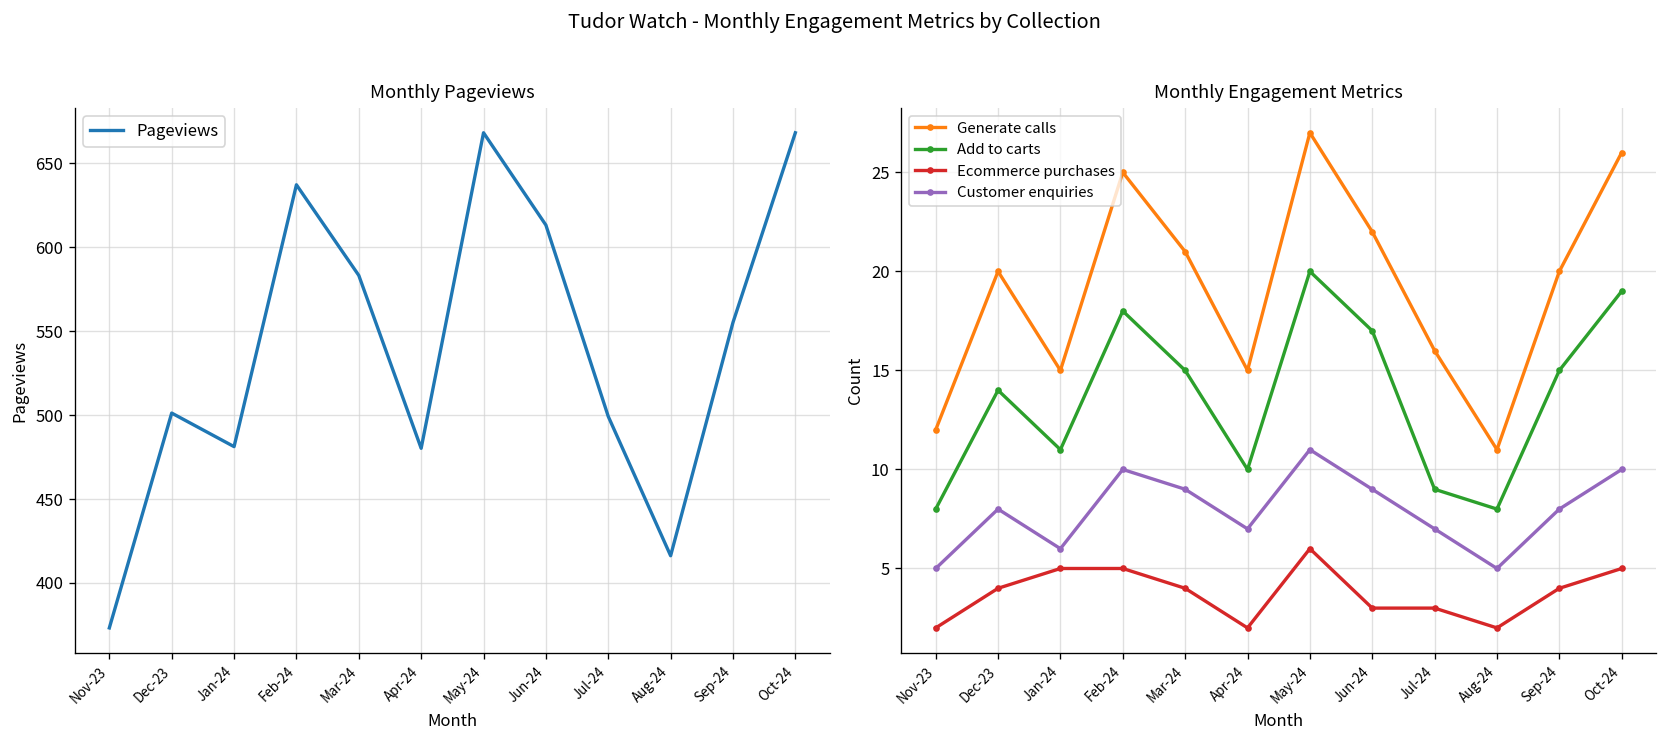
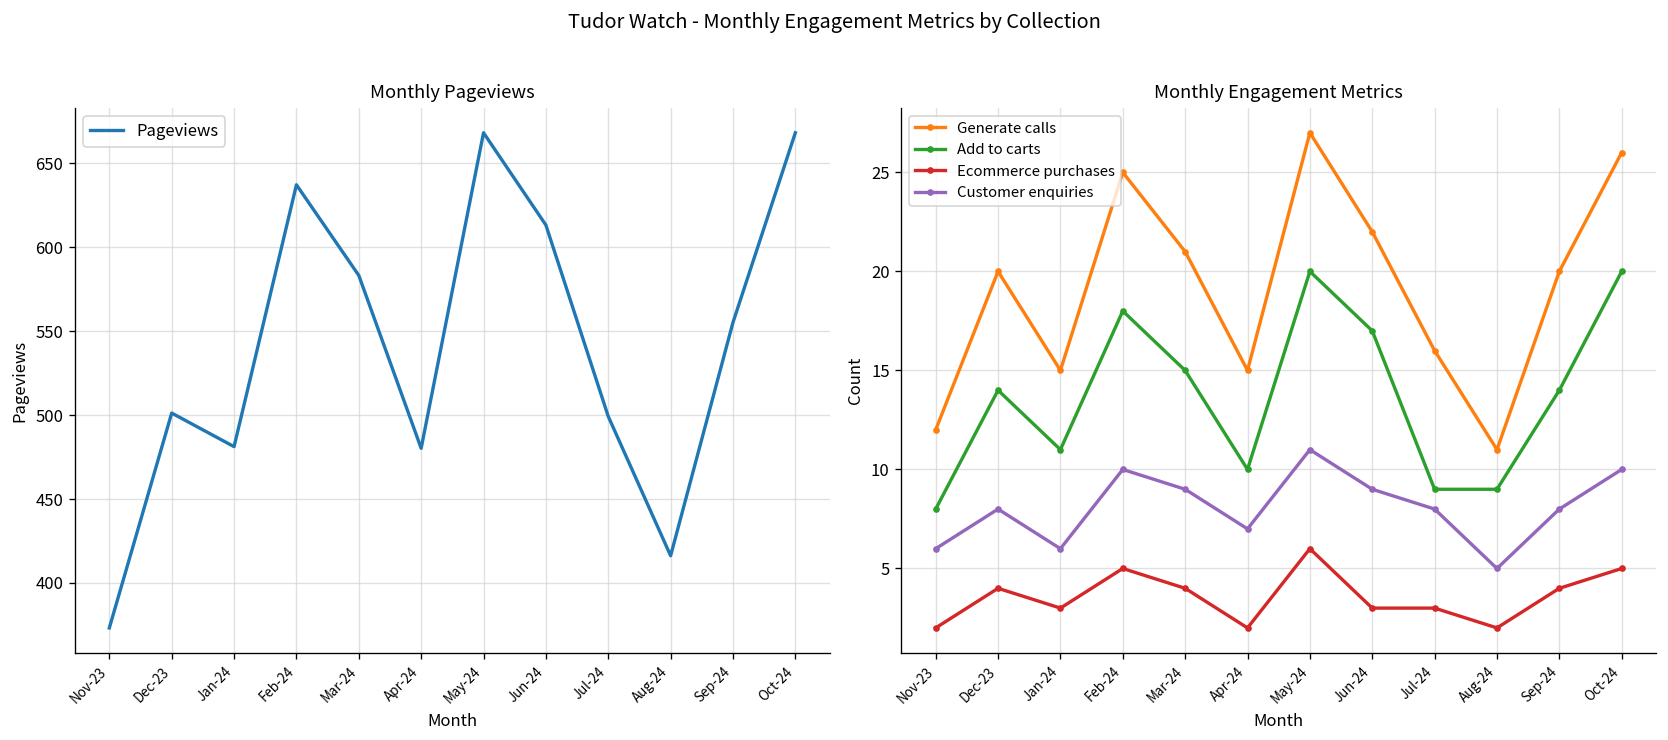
  {
    "Monthly Pageviews": {
      "Nov-23": 373,
      "Dec-23": 501,
      "Jan-24": 481,
      "Feb-24": 637,
      "Mar-24": 583,
      "Apr-24": 480,
      "May-24": 668,
      "Jun-24": 613,
      "Jul-24": 499,
      "Aug-24": 416,
      "Sep-24": 555,
      "Oct-24": 668
    },
    "Monthly Engagement Metrics": {
      "Generate calls": {
        "Nov-23": 12,
        "Dec-23": 20,
        "Jan-24": 15,
        "Feb-24": 25,
        "Mar-24": 21,
        "Apr-24": 15,
        "May-24": 27,
        "Jun-24": 22,
        "Jul-24": 16,
        "Aug-24": 11,
        "Sep-24": 20,
        "Oct-24": 26
      },
      "Add to carts": {
        "Nov-23": 8,
        "Dec-23": 14,
        "Jan-24": 11,
        "Feb-24": 18,
        "Mar-24": 15,
        "Apr-24": 10,
        "May-24": 20,
        "Jun-24": 17,
        "Jul-24": 9,
-       "Aug-24": 8,
-       "Sep-24": 15,
-       "Oct-24": 19
+       "Aug-24": 9,
+       "Sep-24": 14,
+       "Oct-24": 20
      },
      "Ecommerce purchases": {
        "Nov-23": 2,
        "Dec-23": 4,
-       "Jan-24": 5,
+       "Jan-24": 3,
        "Feb-24": 5,
        "Mar-24": 4,
        "Apr-24": 2,
        "May-24": 6,
        "Jun-24": 3,
        "Jul-24": 3,
        "Aug-24": 2,
        "Sep-24": 4,
        "Oct-24": 5
      },
      "Customer enquiries": {
-       "Nov-23": 5,
+       "Nov-23": 6,
        "Dec-23": 8,
        "Jan-24": 6,
        "Feb-24": 10,
        "Mar-24": 9,
        "Apr-24": 7,
        "May-24": 11,
        "Jun-24": 9,
-       "Jul-24": 7,
+       "Jul-24": 8,
        "Aug-24": 5,
        "Sep-24": 8,
        "Oct-24": 10
      }
    }
  }
